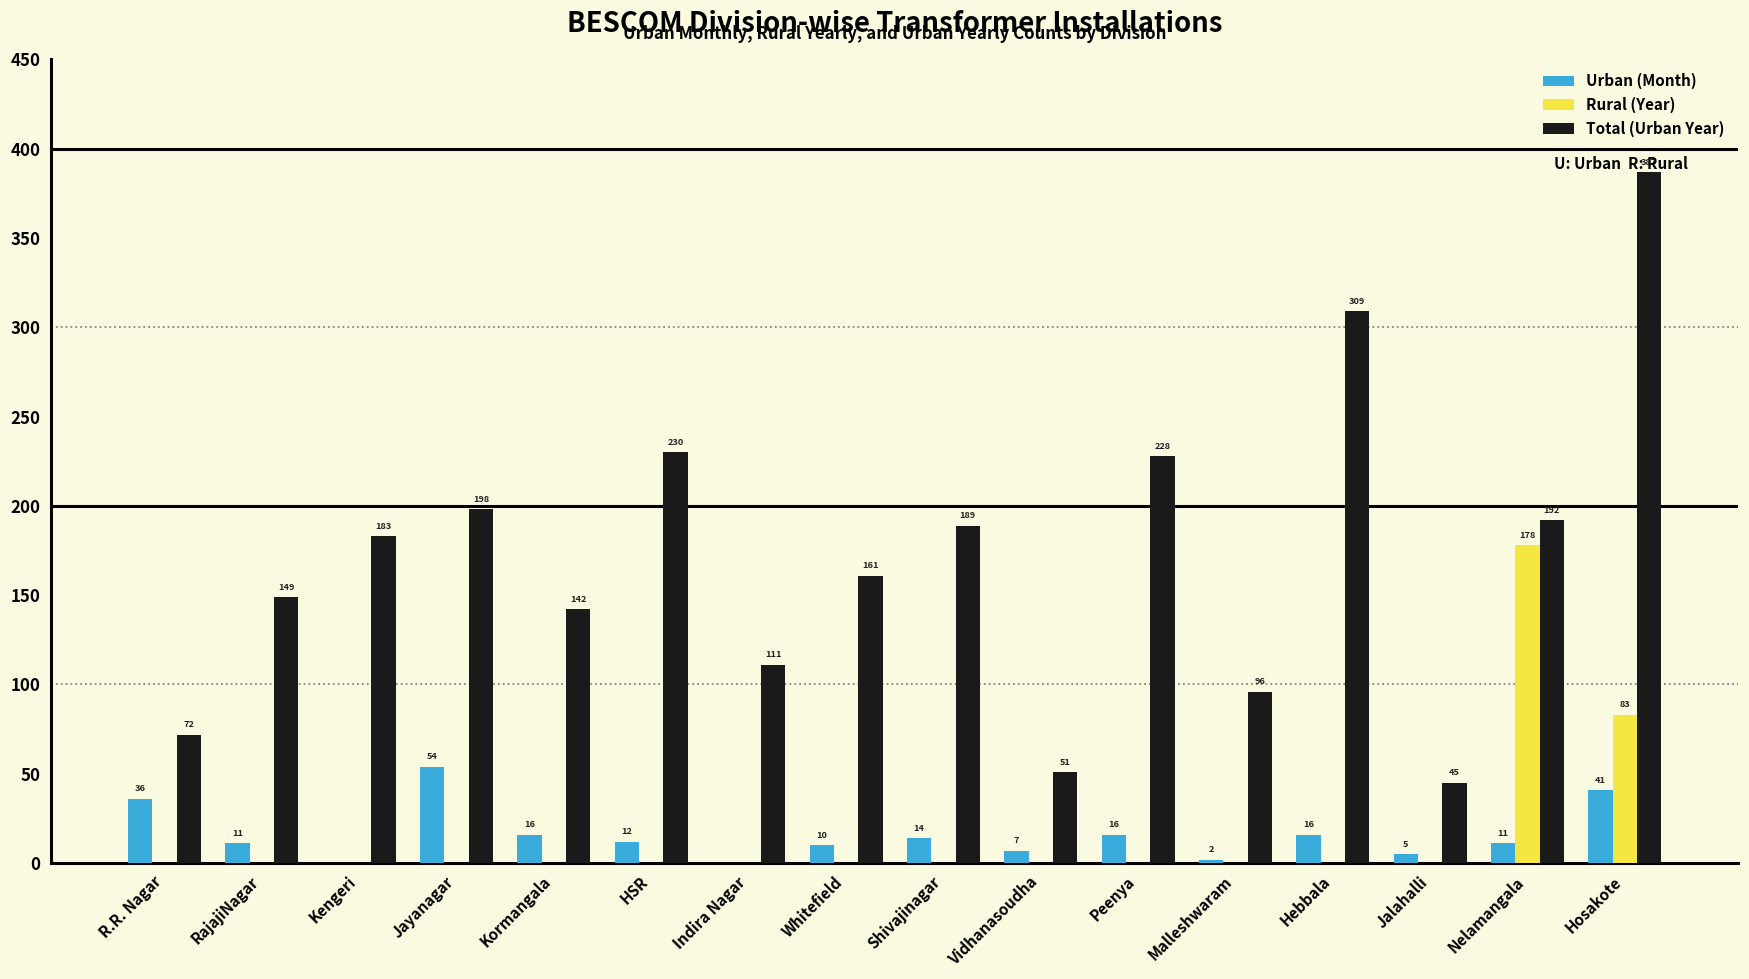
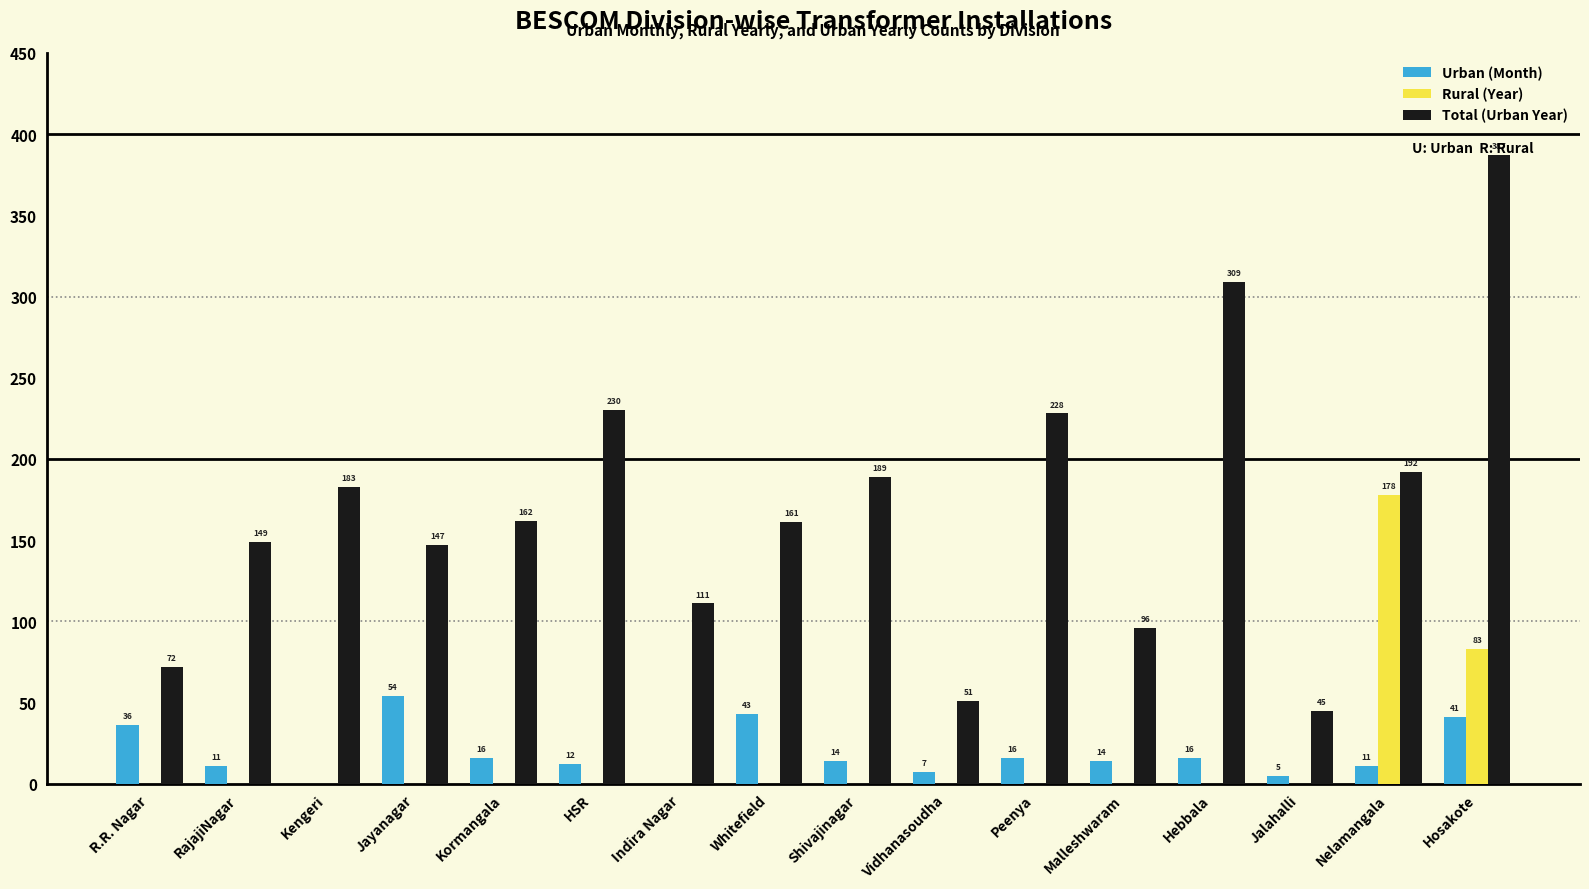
  {
    "Urban (Month)": {
      "R.R. Nagar": 36,
      "RajajiNagar": 11,
      "Jayanagar": 54,
      "Kormangala": 16,
      "HSR": 12,
-     "Whitefield": 10,
+     "Whitefield": 43,
      "Shivajinagar": 14,
      "Vidhanasoudha": 7,
      "Peenya": 16,
-     "Malleshwaram": 2,
+     "Malleshwaram": 14,
      "Hebbala": 16,
      "Jalahalli": 5,
      "Nelamangala": 11,
      "Hosakote": 41
    },
    "Rural (Year)": {
      "Nelamangala": 178,
      "Hosakote": 83
    },
    "Total (Urban Year)": {
      "R.R. Nagar": 72,
      "RajajiNagar": 149,
      "Kengeri": 183,
-     "Jayanagar": 198,
-     "Kormangala": 142,
+     "Jayanagar": 147,
+     "Kormangala": 162,
      "HSR": 230,
      "Indira Nagar": 111,
      "Whitefield": 161,
      "Shivajinagar": 189,
      "Vidhanasoudha": 51,
      "Peenya": 228,
      "Malleshwaram": 96,
      "Hebbala": 309,
      "Jalahalli": 45,
      "Nelamangala": 192
    }
  }
